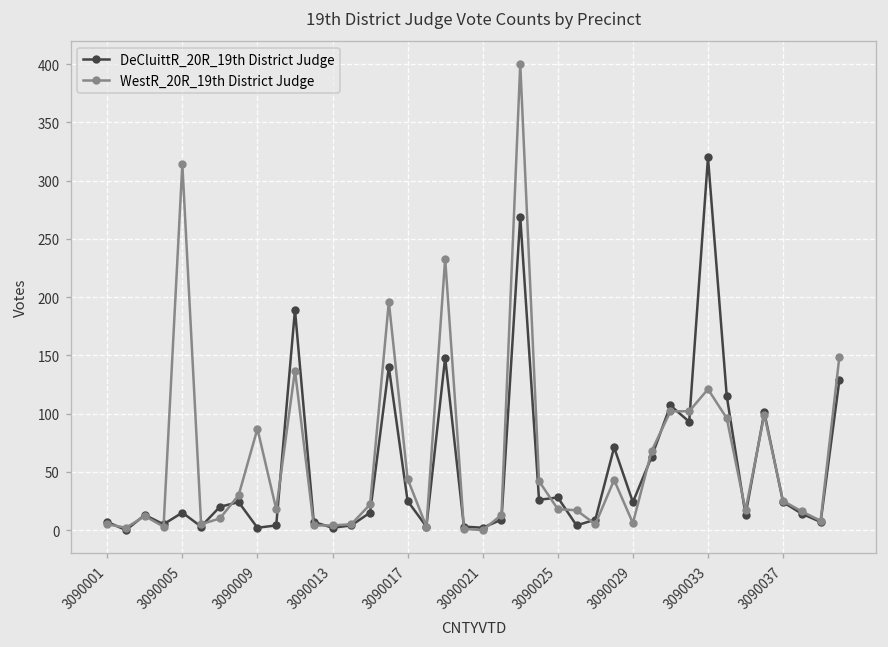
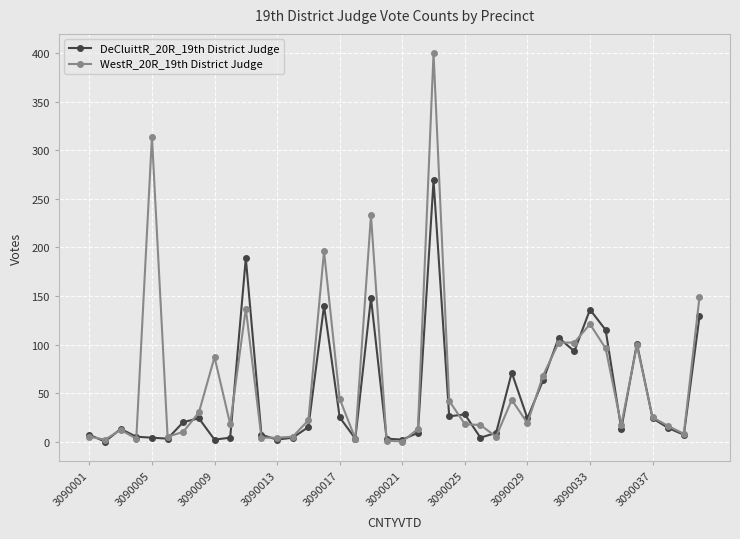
  {
    "DeCluittR_20R_19th District Judge": {
-     "3090005": 20,
+     "3090005": 0,
      "3090009": 0,
      "3090017": 30,
      "3090025": 30,
      "3090029": 20,
-     "3090033": 320
+     "3090033": 140
    },
    "WestR_20R_19th District Judge": {
      "3090005": 310,
      "3090009": 90,
      "3090017": 40,
      "3090025": 20,
-     "3090029": 10,
+     "3090029": 20,
      "3090033": 120
    }
  }
